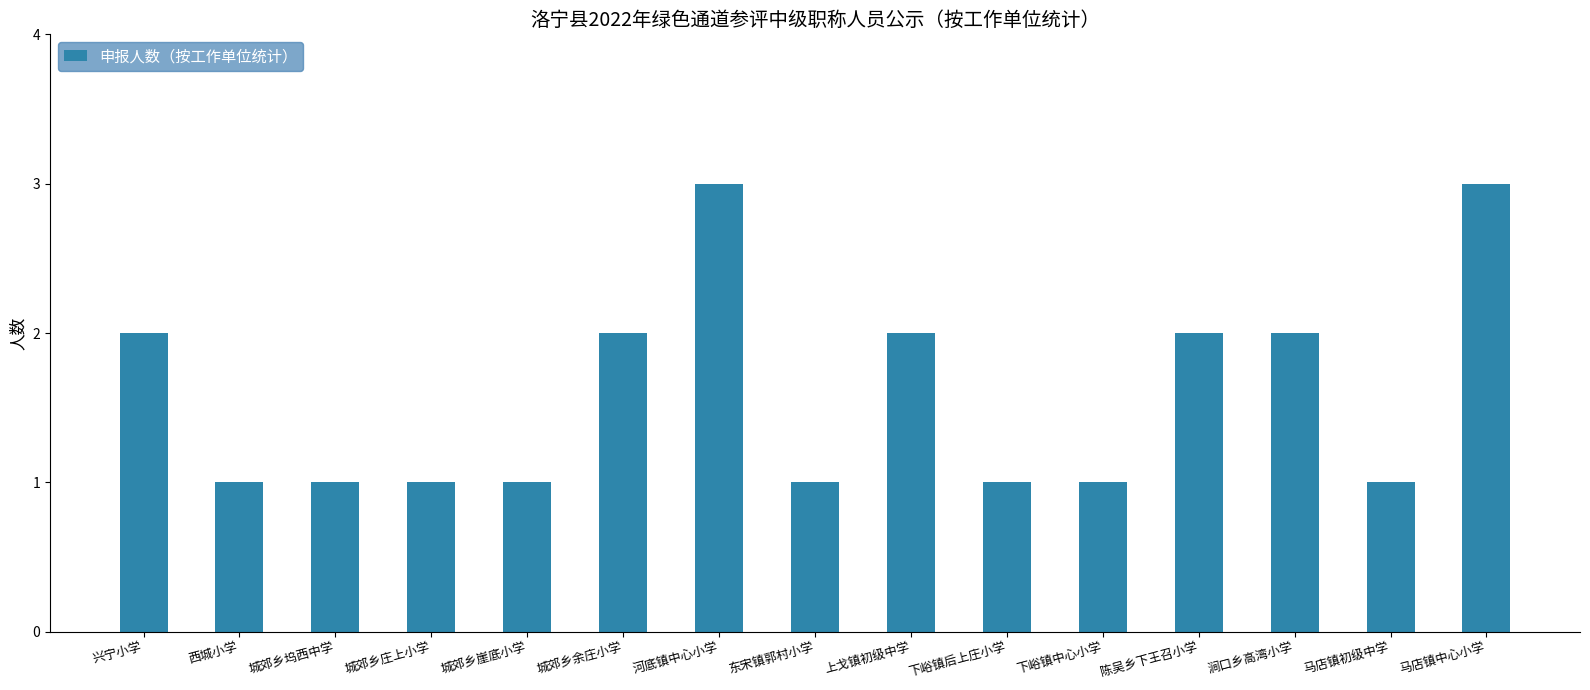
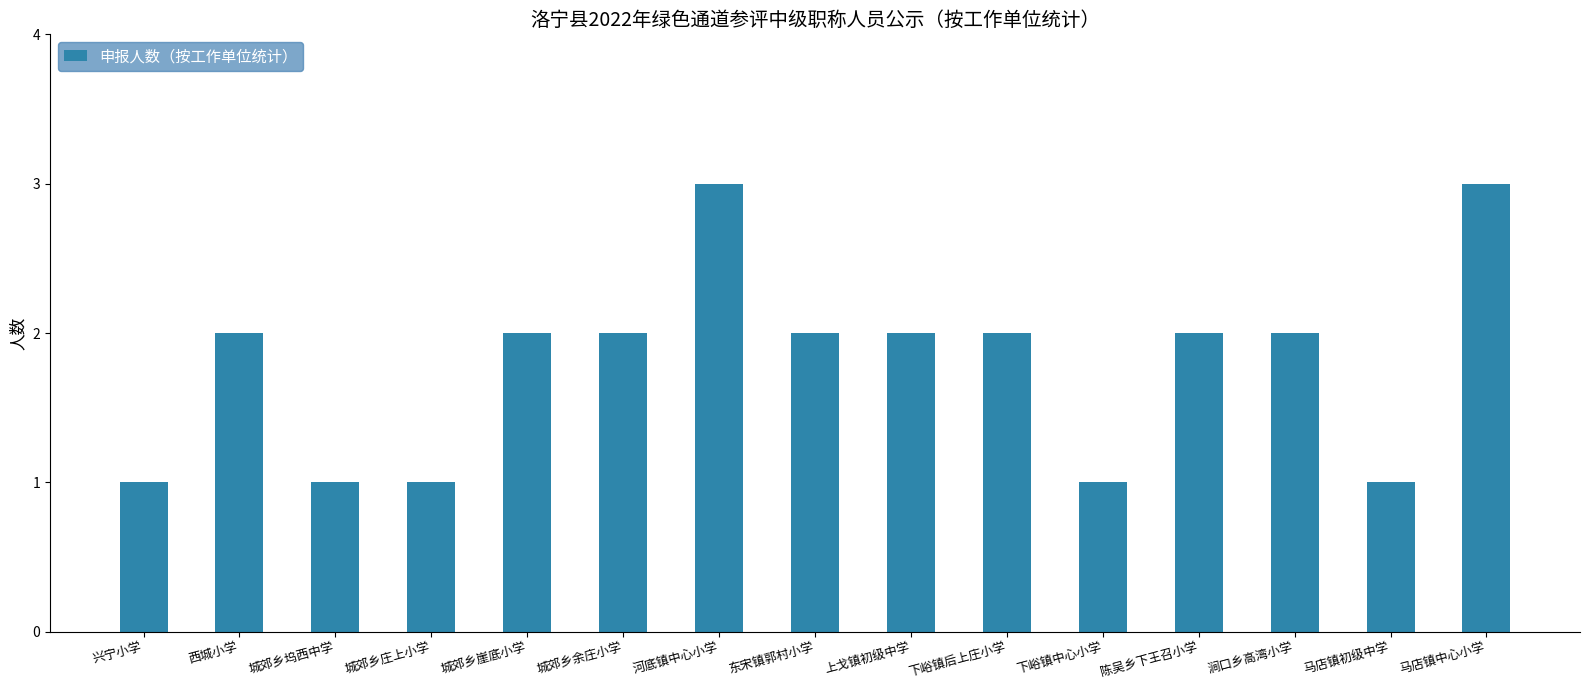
  {
-   "兴宁小学": 2,
-   "西城小学": 1,
+   "兴宁小学": 1,
+   "西城小学": 2,
    "城郊乡坞西中学": 1,
    "城郊乡庄上小学": 1,
-   "城郊乡崖底小学": 1,
+   "城郊乡崖底小学": 2,
    "城郊乡余庄小学": 2,
    "河底镇中心小学": 3,
-   "东宋镇郭村小学": 1,
+   "东宋镇郭村小学": 2,
    "上戈镇初级中学": 2,
-   "下峪镇后上庄小学": 1,
+   "下峪镇后上庄小学": 2,
    "下峪镇中心小学": 1,
    "陈吴乡下王召小学": 2,
    "涧口乡高湾小学": 2,
    "马店镇初级中学": 1,
    "马店镇中心小学": 3
  }
